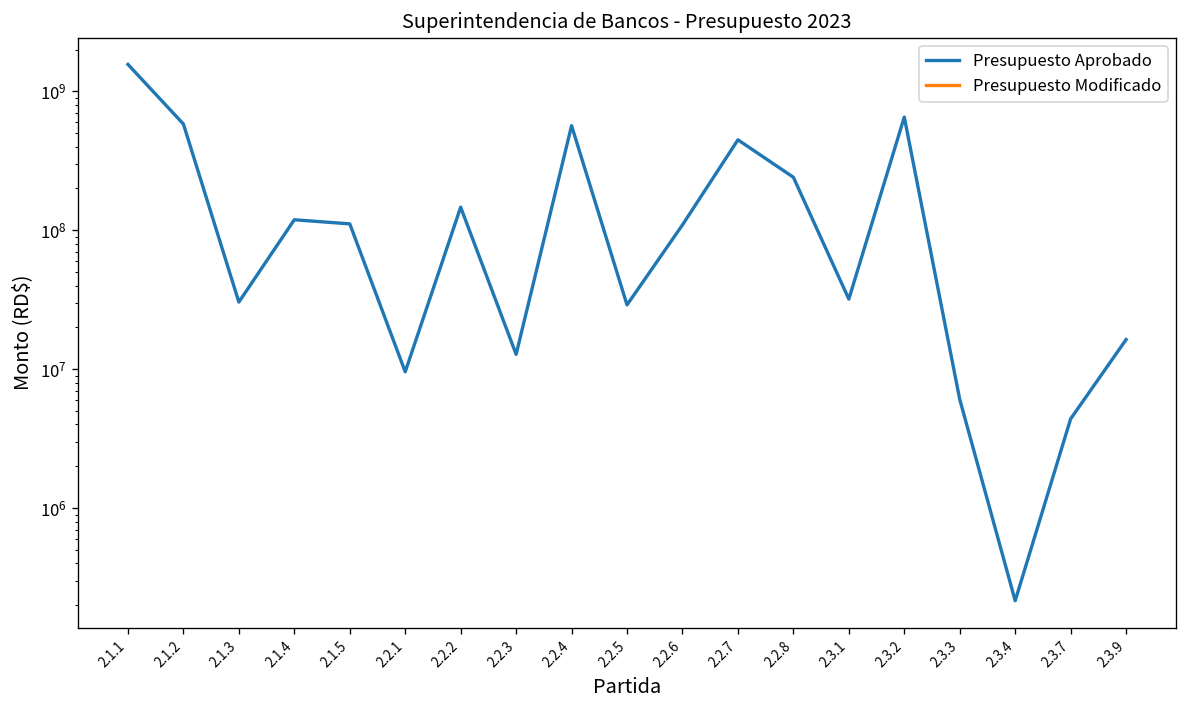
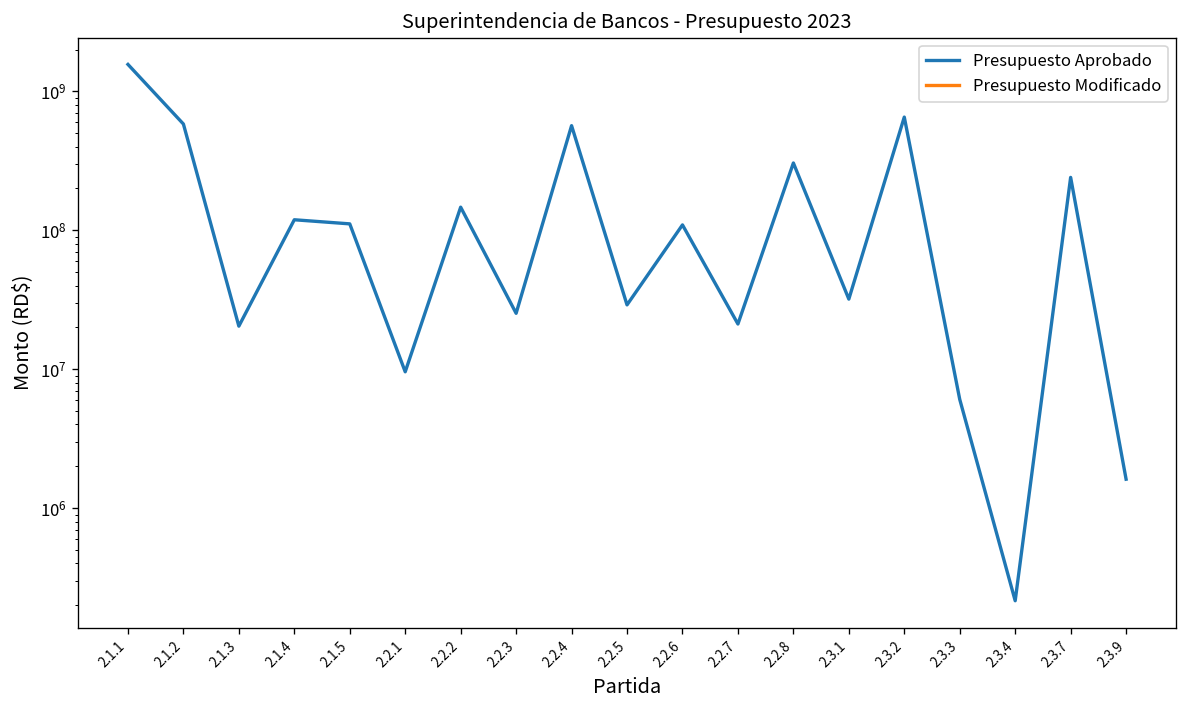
  {
    "2.1.1": 1600000000,
    "2.1.2": 600000000,
-   "2.1.3": 30000000,
+   "2.1.3": 20000000,
    "2.1.4": 120000000,
    "2.1.5": 110000000,
    "2.2.1": 10000000,
    "2.2.2": 150000000,
-   "2.2.3": 13000000,
+   "2.2.3": 25000000,
    "2.2.4": 600000000,
    "2.2.5": 29000000,
    "2.2.6": 110000000,
-   "2.2.7": 450000000,
-   "2.2.8": 240000000,
+   "2.2.7": 21000000,
+   "2.2.8": 310000000,
    "2.3.1": 32000000,
    "2.3.2": 700000000,
    "2.3.3": 6000000,
    "2.3.4": 220000,
-   "2.3.7": 4400000,
-   "2.3.9": 16000000
+   "2.3.7": 240000000,
+   "2.3.9": 1600000
  }
